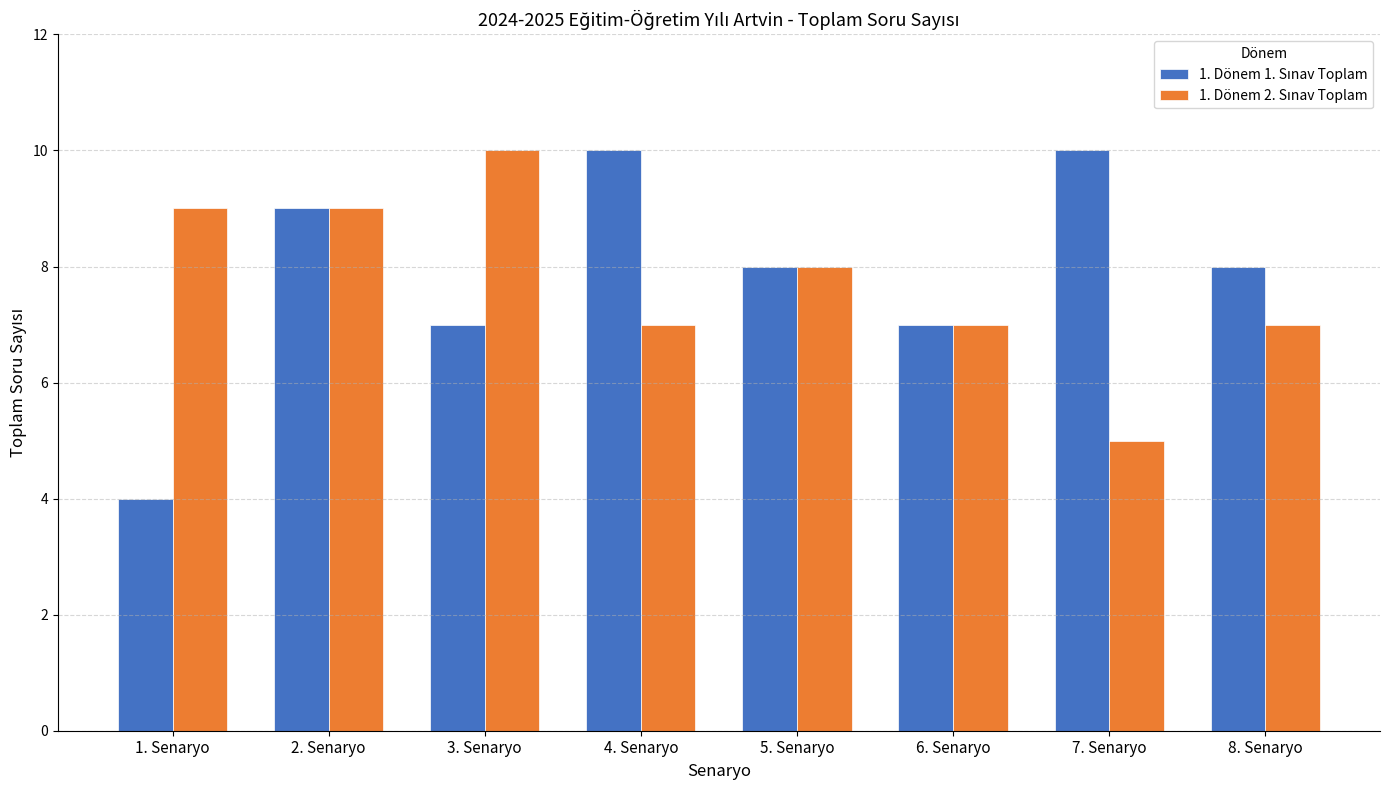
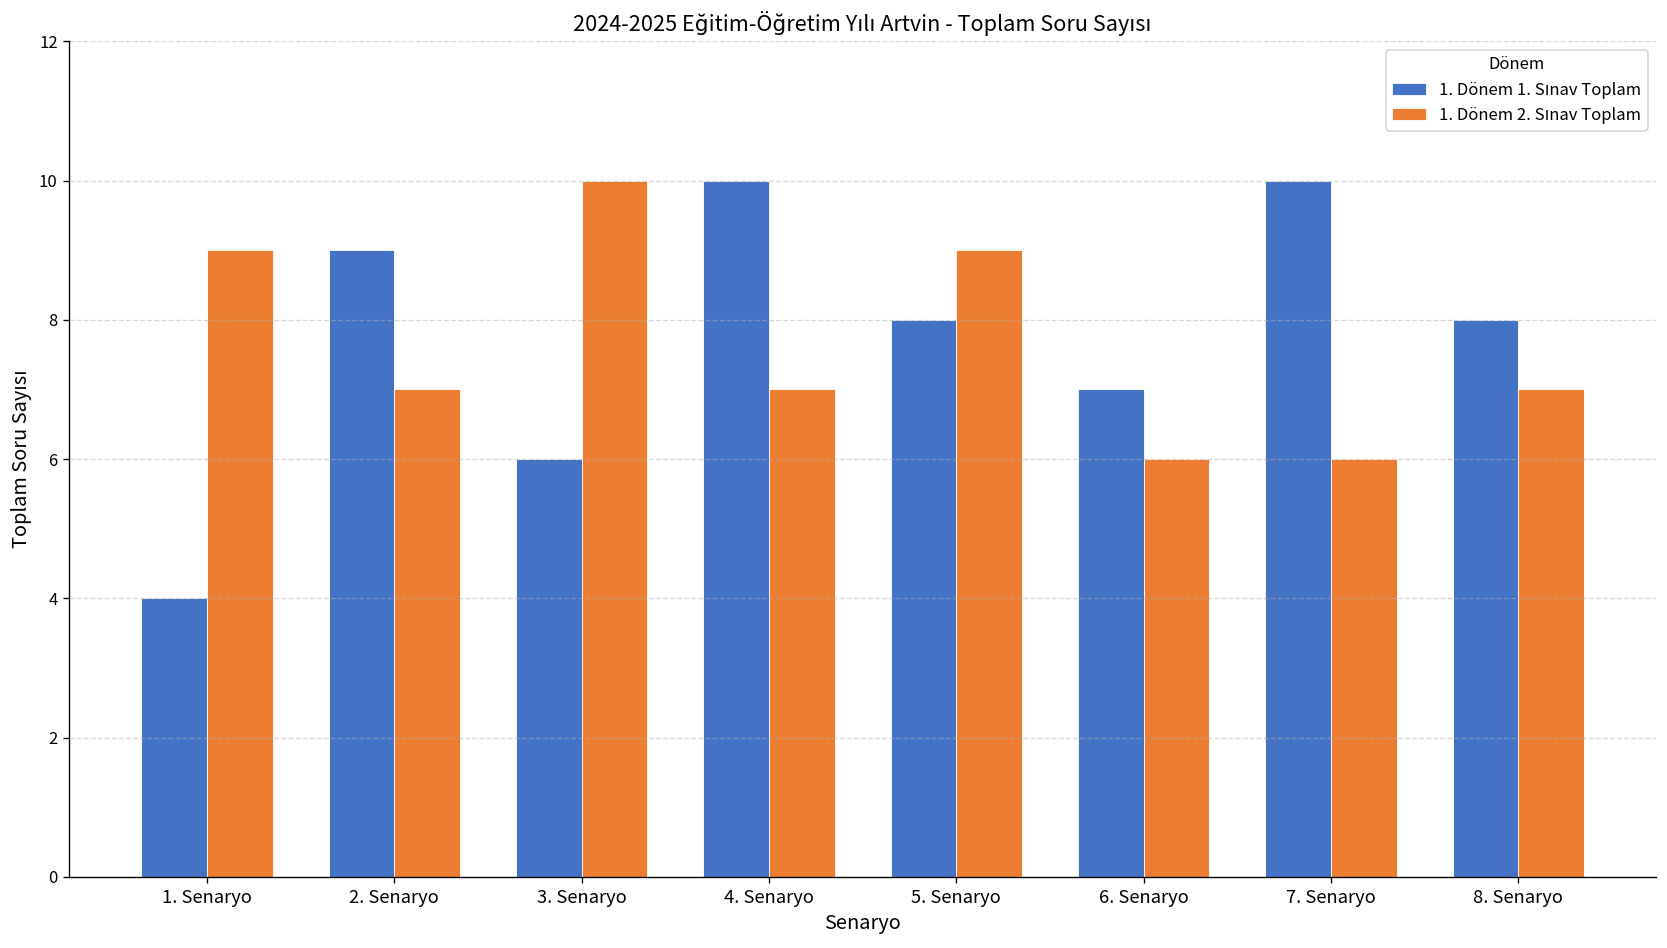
  {
    "1. Dönem 1. Sınav Toplam": {
      "1. Senaryo": 4,
      "2. Senaryo": 9,
-     "3. Senaryo": 7,
+     "3. Senaryo": 6,
      "4. Senaryo": 10,
      "5. Senaryo": 8,
      "6. Senaryo": 7,
      "7. Senaryo": 10,
      "8. Senaryo": 8
    },
    "1. Dönem 2. Sınav Toplam": {
      "1. Senaryo": 9,
-     "2. Senaryo": 9,
+     "2. Senaryo": 7,
      "3. Senaryo": 10,
      "4. Senaryo": 7,
-     "5. Senaryo": 8,
-     "6. Senaryo": 7,
-     "7. Senaryo": 5,
+     "5. Senaryo": 9,
+     "6. Senaryo": 6,
+     "7. Senaryo": 6,
      "8. Senaryo": 7
    }
  }
